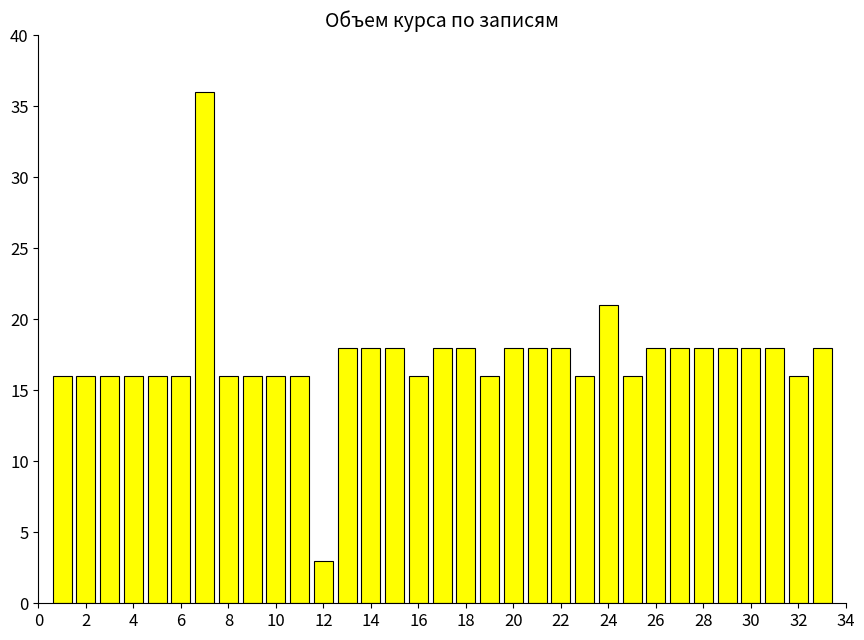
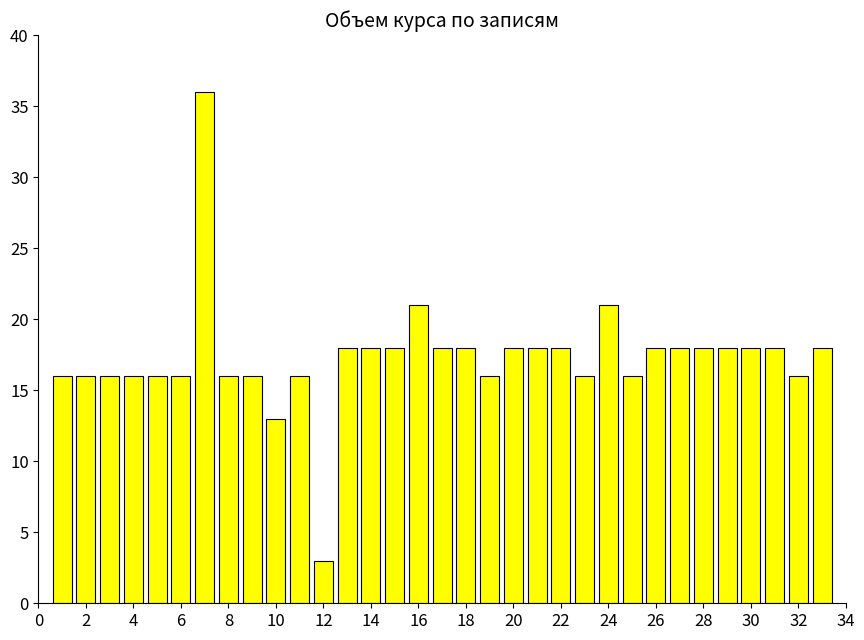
  {
    "2": 16,
    "4": 16,
    "6": 16,
    "8": 16,
-   "10": 16,
+   "10": 13,
    "12": 3,
    "14": 18,
-   "16": 16,
+   "16": 21,
    "18": 18,
    "20": 18,
    "22": 18,
    "24": 21,
    "26": 18,
    "28": 18,
    "30": 18,
    "32": 16
  }
